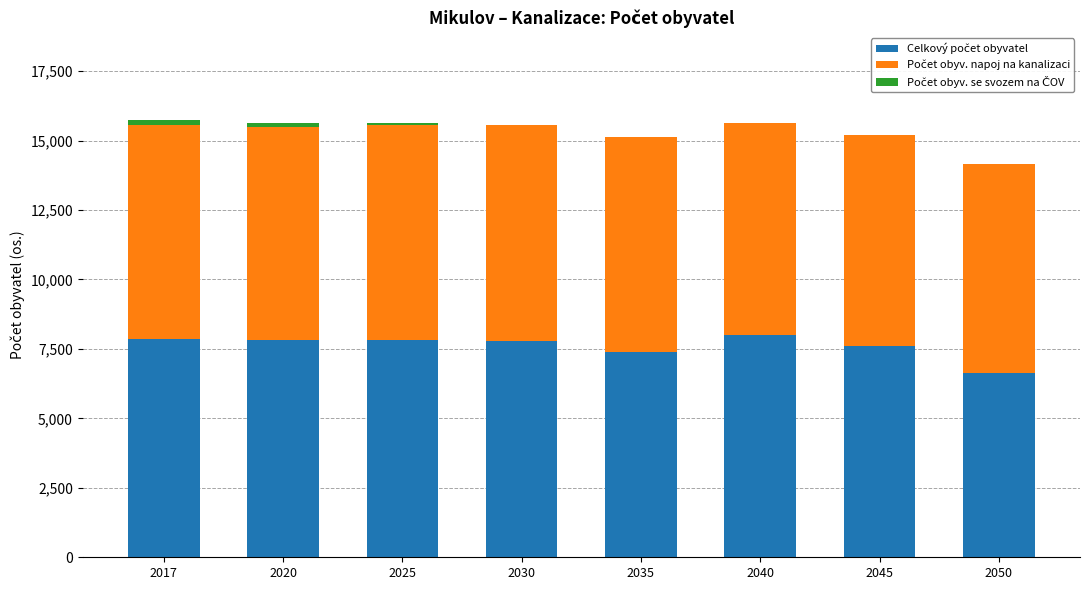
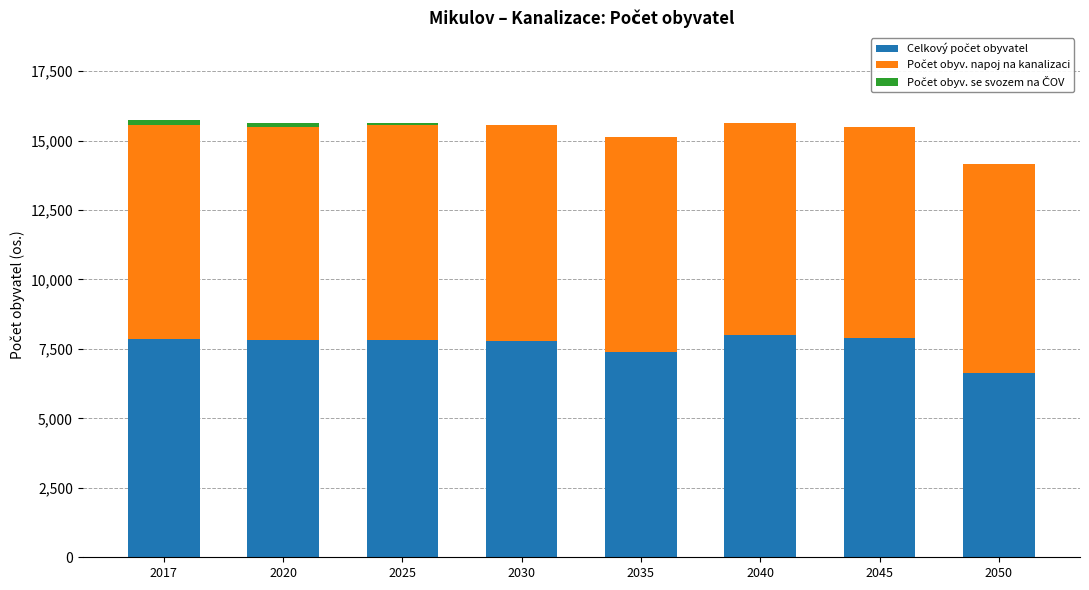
  {
    "Celkový počet obyvatel": {
      "2017": "7,900",
      "2020": "7,800",
      "2025": "7,800",
      "2030": "7,800",
      "2035": "7,400",
      "2040": "8,000",
-     "2045": "7,600",
+     "2045": "7,900",
      "2050": "6,600"
    },
    "Počet obyv. napoj na kanalizaci": {
      "2017": "7,700",
      "2020": "7,700",
      "2025": "7,700",
      "2030": "7,800",
      "2035": "7,700",
      "2040": "7,700",
      "2045": "7,600",
      "2050": "7,500"
    },
    "Počet obyv. se svozem na ČOV": {
      "2017": "200",
      "2020": "100",
      "2030": "0",
      "2035": "0",
      "2040": "0",
      "2045": "0",
      "2050": "0"
    }
  }
